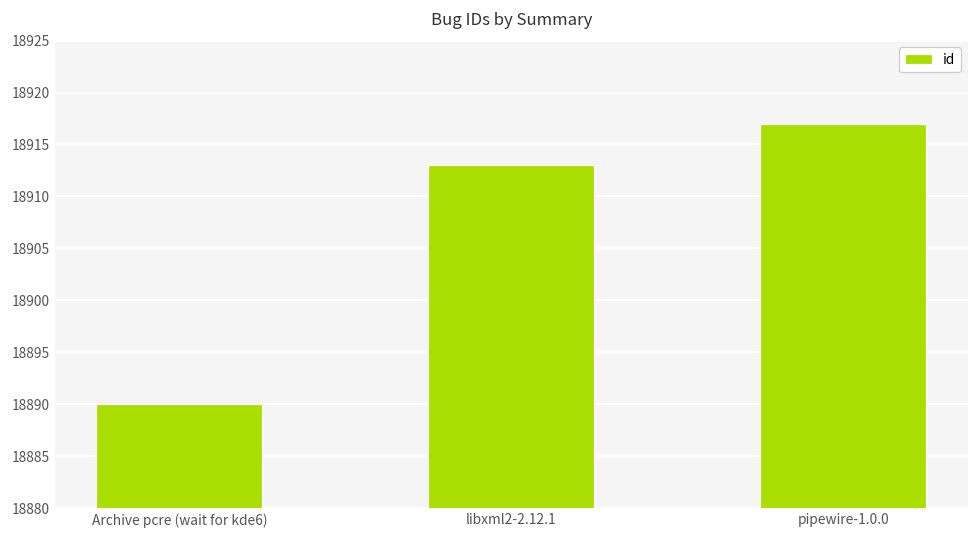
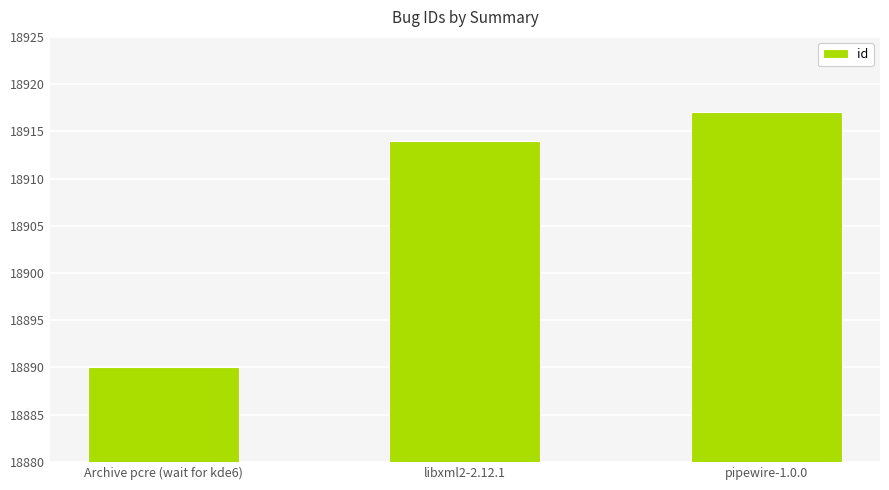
  {
    "Archive pcre (wait for kde6)": 18890,
-   "libxml2-2.12.1": 18913,
+   "libxml2-2.12.1": 18914,
    "pipewire-1.0.0": 18917
  }
